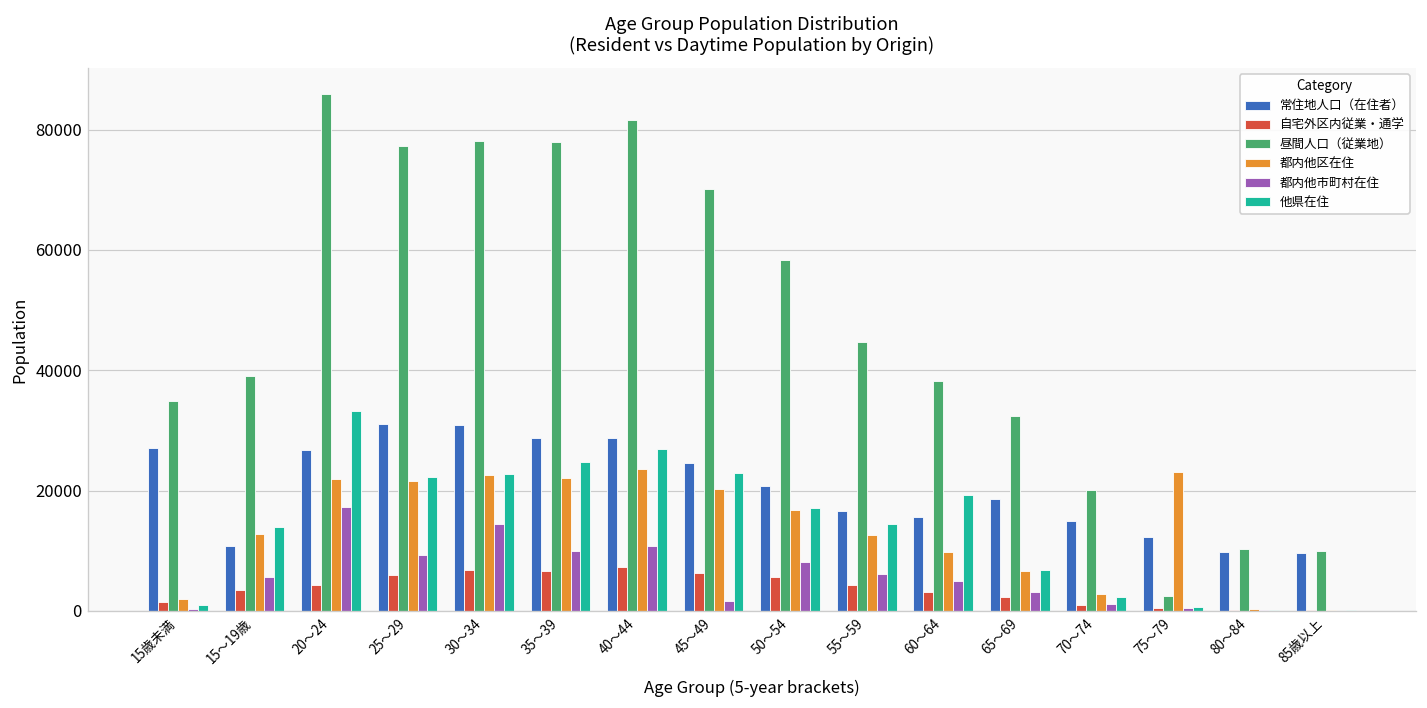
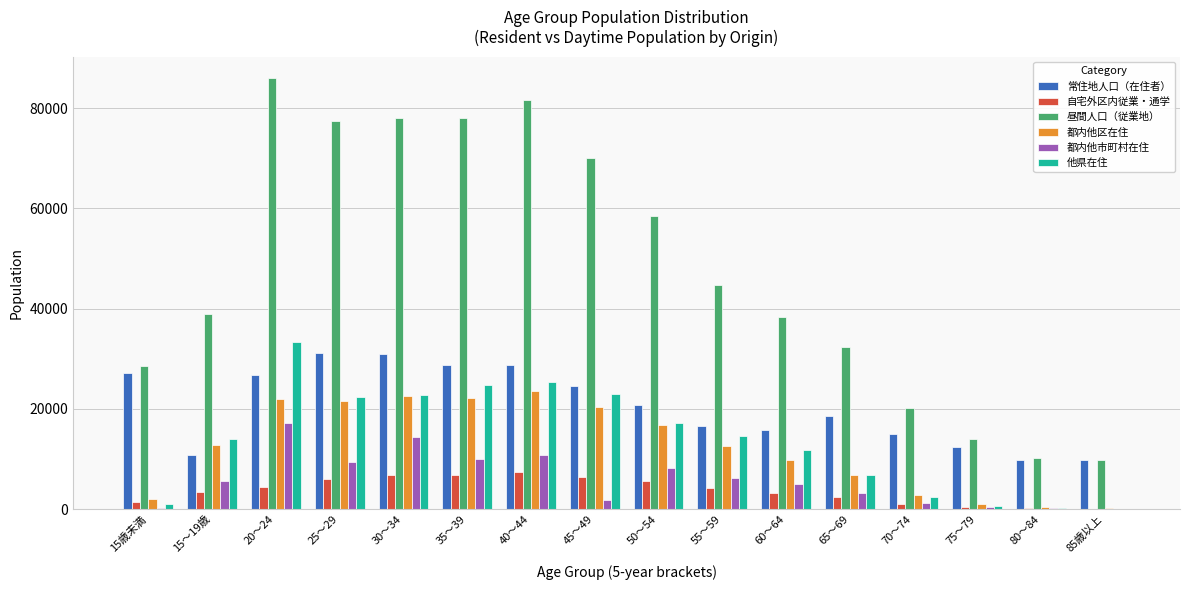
  {
    "常住地人口（在住者）": {
      "15歳未満": 27000,
      "15～19歳": 11000,
      "20～24": 27000,
      "25～29": 31000,
      "30～34": 31000,
      "35～39": 29000,
      "40～44": 29000,
      "45～49": 25000,
      "50～54": 21000,
      "55～59": 17000,
      "60～64": 16000,
      "65～69": 19000,
      "70～74": 15000,
      "75～79": 12000,
      "80～84": 10000,
      "85歳以上": 10000
    },
    "自宅外区内従業・通学": {
      "15歳未満": 1000,
      "15～19歳": 3000,
      "20～24": 4000,
      "25～29": 6000,
      "30～34": 7000,
      "35～39": 7000,
      "40～44": 7000,
      "45～49": 6000,
      "50～54": 6000,
      "55～59": 4000,
      "60～64": 3000,
      "65～69": 2000,
      "70～74": 1000
    },
    "昼間人口（従業地）": {
-     "15歳未満": 35000,
+     "15歳未満": 29000,
      "15～19歳": 39000,
      "20～24": 86000,
      "25～29": 77000,
      "30～34": 78000,
      "35～39": 78000,
      "40～44": 82000,
      "45～49": 70000,
      "50～54": 58000,
      "55～59": 45000,
      "60～64": 38000,
      "65～69": 32000,
      "70～74": 20000,
-     "75～79": 2000,
+     "75～79": 14000,
      "80～84": 10000,
      "85歳以上": 10000
    },
    "都内他区在住": {
      "15歳未満": 2000,
      "15～19歳": 13000,
      "20～24": 22000,
      "25～29": 22000,
      "30～34": 23000,
      "35～39": 22000,
      "40～44": 24000,
      "45～49": 20000,
      "50～54": 17000,
      "55～59": 13000,
      "60～64": 10000,
      "65～69": 7000,
      "70～74": 3000,
-     "75～79": 23000
+     "75～79": 1000
    },
    "都内他市町村在住": {
      "15～19歳": 6000,
      "20～24": 17000,
      "25～29": 9000,
      "30～34": 14000,
      "35～39": 10000,
      "40～44": 11000,
      "45～49": 2000,
      "50～54": 8000,
      "55～59": 6000,
      "60～64": 5000,
      "65～69": 3000,
      "70～74": 1000
    },
    "他県在住": {
      "15歳未満": 1000,
      "15～19歳": 14000,
      "20～24": 33000,
      "25～29": 22000,
      "30～34": 23000,
      "35～39": 25000,
-     "40～44": 27000,
+     "40～44": 25000,
      "45～49": 23000,
      "50～54": 17000,
      "55～59": 15000,
-     "60～64": 19000,
+     "60～64": 12000,
      "65～69": 7000,
      "70～74": 2000,
      "75～79": 1000
    }
  }
